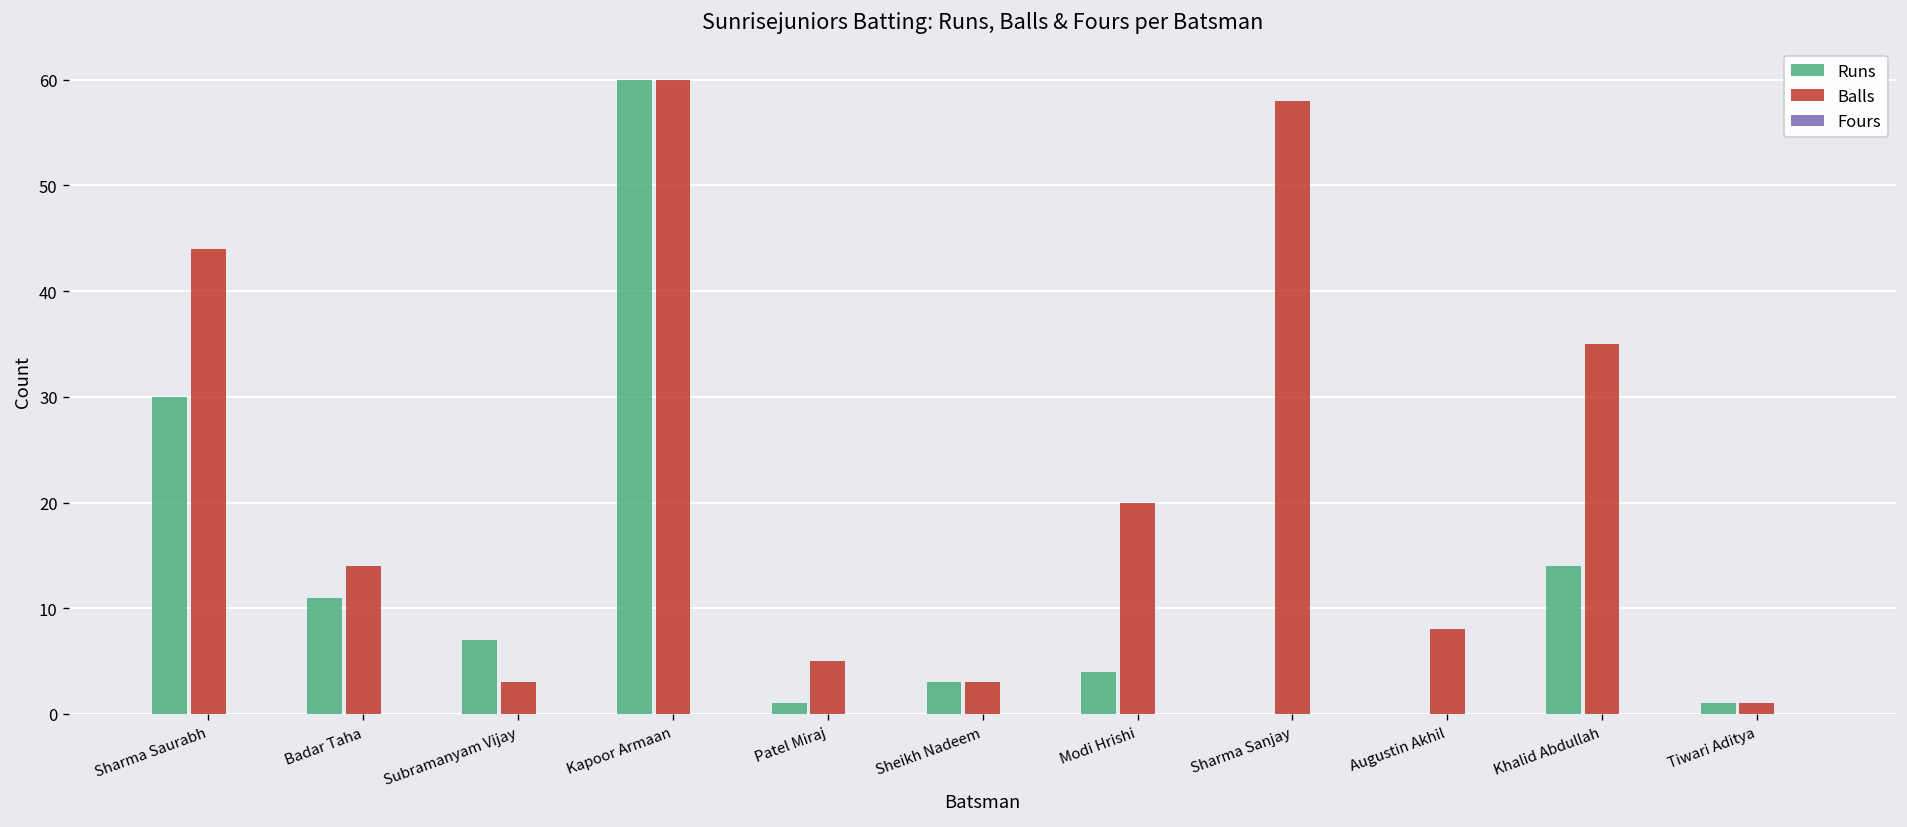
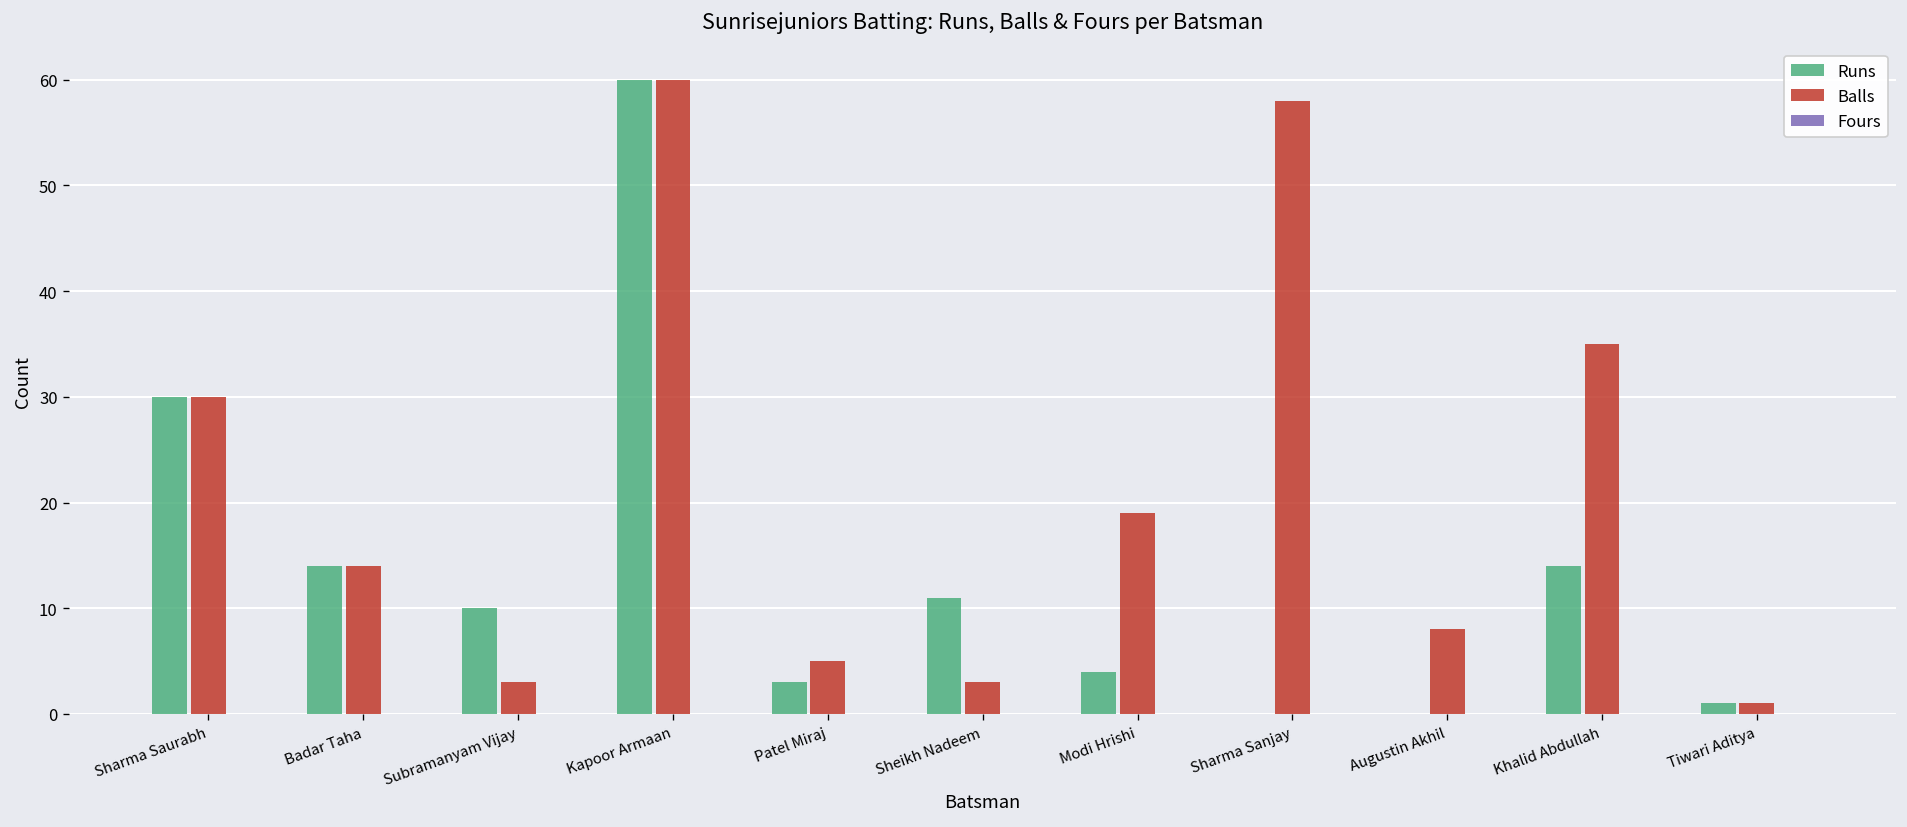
  {
    "Runs": {
      "Sharma Saurabh": 30,
-     "Badar Taha": 11,
-     "Subramanyam Vijay": 7,
+     "Badar Taha": 14,
+     "Subramanyam Vijay": 10,
      "Kapoor Armaan": 60,
-     "Patel Miraj": 1,
-     "Sheikh Nadeem": 3,
+     "Patel Miraj": 3,
+     "Sheikh Nadeem": 11,
      "Modi Hrishi": 4,
      "Sharma Sanjay": 0,
      "Augustin Akhil": 0,
      "Khalid Abdullah": 14,
      "Tiwari Aditya": 1
    },
    "Balls": {
-     "Sharma Saurabh": 44,
+     "Sharma Saurabh": 30,
      "Badar Taha": 14,
      "Subramanyam Vijay": 3,
      "Kapoor Armaan": 60,
      "Patel Miraj": 5,
      "Sheikh Nadeem": 3,
-     "Modi Hrishi": 20,
+     "Modi Hrishi": 19,
      "Sharma Sanjay": 58,
      "Augustin Akhil": 8,
      "Khalid Abdullah": 35,
      "Tiwari Aditya": 1
    },
    "Fours": {
      "Sharma Saurabh": 0,
      "Badar Taha": 0,
      "Subramanyam Vijay": 0,
      "Kapoor Armaan": 0,
      "Patel Miraj": 0,
      "Sheikh Nadeem": 0,
      "Modi Hrishi": 0,
      "Sharma Sanjay": 0,
      "Augustin Akhil": 0,
      "Khalid Abdullah": 0,
      "Tiwari Aditya": 0
    }
  }
